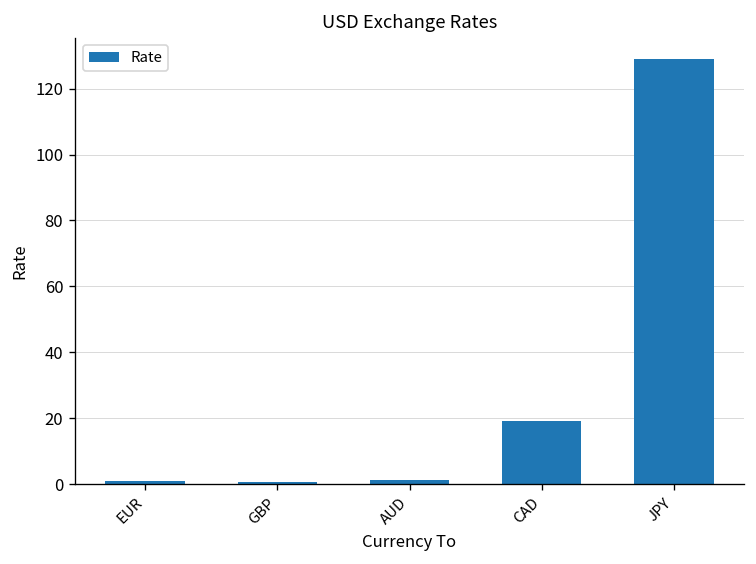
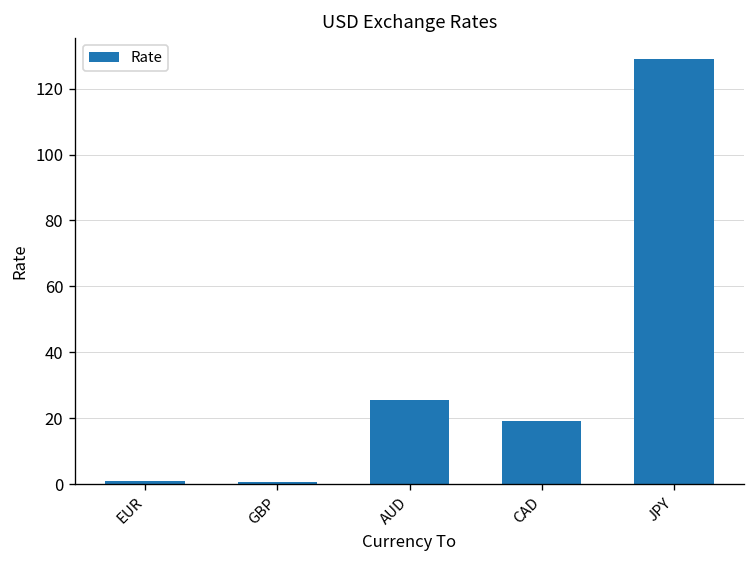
  {
    "EUR": 1,
-   "AUD": 1,
+   "AUD": 25,
    "CAD": 19,
    "JPY": 129
  }
